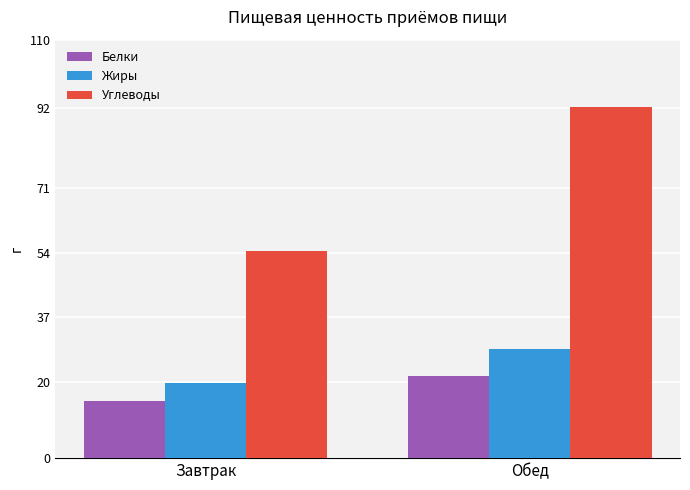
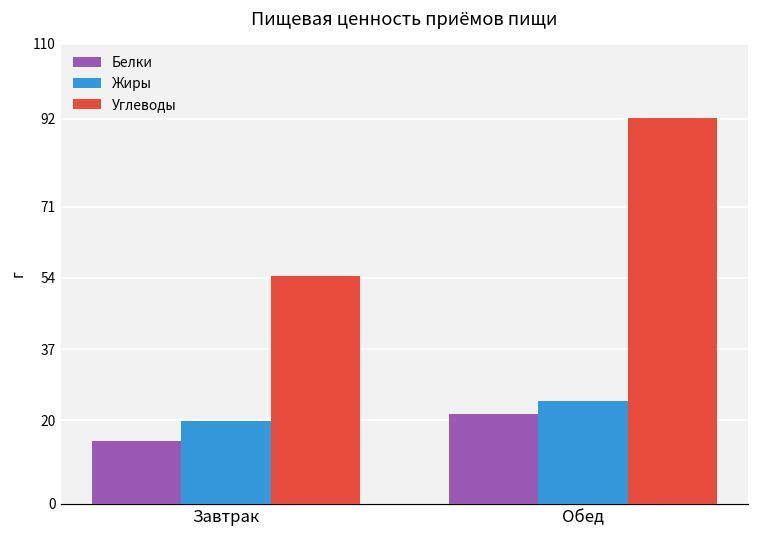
  {
    "Белки": {
      "Завтрак": 15,
      "Обед": 21
    },
    "Жиры": {
      "Завтрак": 20,
-     "Обед": 29
+     "Обед": 25
    },
    "Углеводы": {
      "Завтрак": 55,
      "Обед": 92
    }
  }
